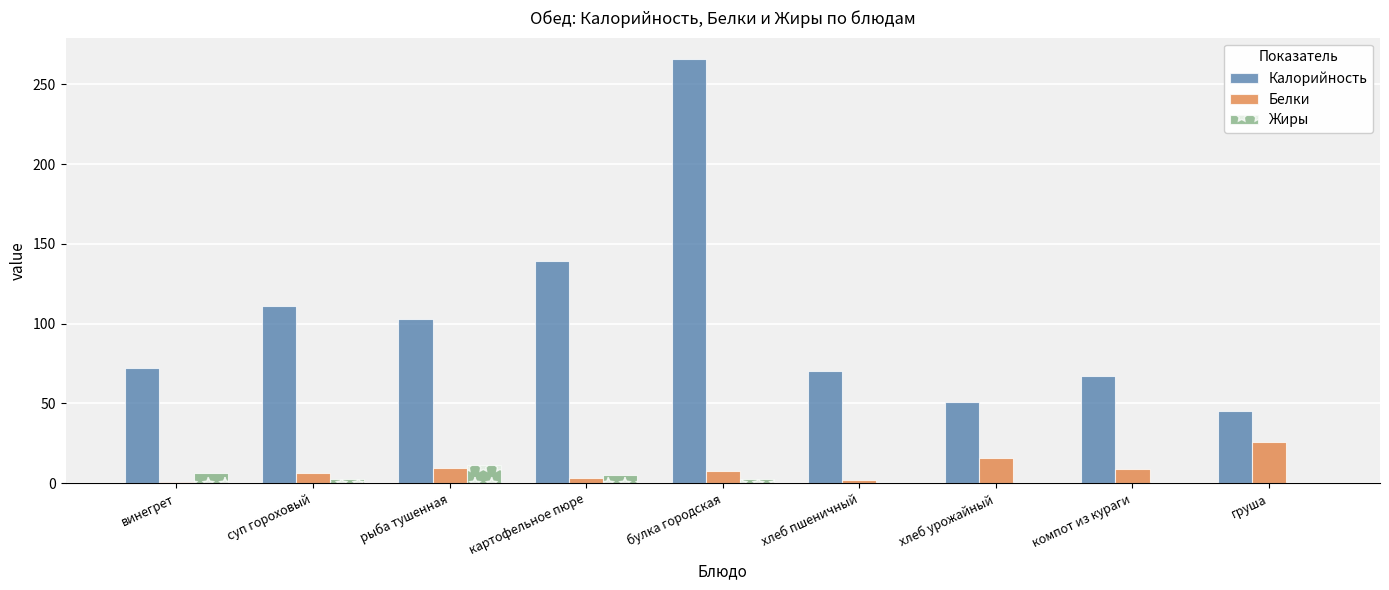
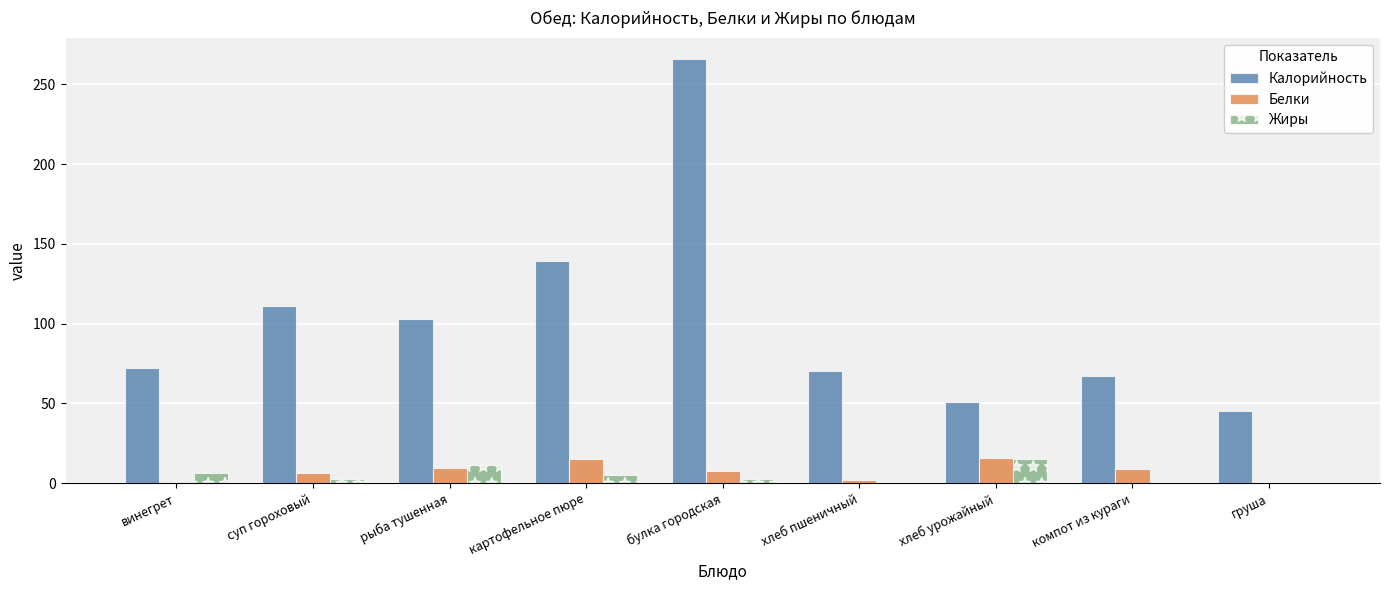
  {
    "Калорийность": {
      "винегрет": 73,
      "суп гороховый": 111,
      "рыба тушенная": 103,
      "картофельное пюре": 139,
      "булка городская": 266,
      "хлеб пшеничный": 70,
      "хлеб урожайный": 51,
      "компот из кураги": 67,
      "груша": 46
    },
    "Белки": {
      "суп гороховый": 7,
      "рыба тушенная": 10,
-     "картофельное пюре": 3,
+     "картофельное пюре": 15,
      "булка городская": 8,
      "хлеб пшеничный": 2,
      "хлеб урожайный": 16,
      "компот из кураги": 9,
-     "груша": 26
+     "груша": 0
    },
    "Жиры": {
      "винегрет": 6,
      "суп гороховый": 3,
      "рыба тушенная": 11,
      "картофельное пюре": 5,
      "булка городская": 2,
-     "хлеб урожайный": 0
+     "хлеб урожайный": 15
    }
  }
